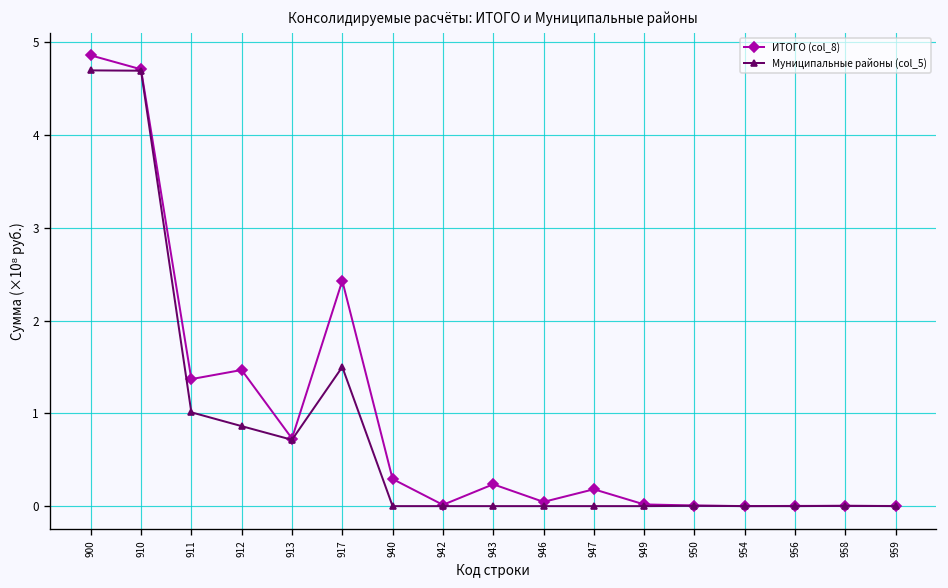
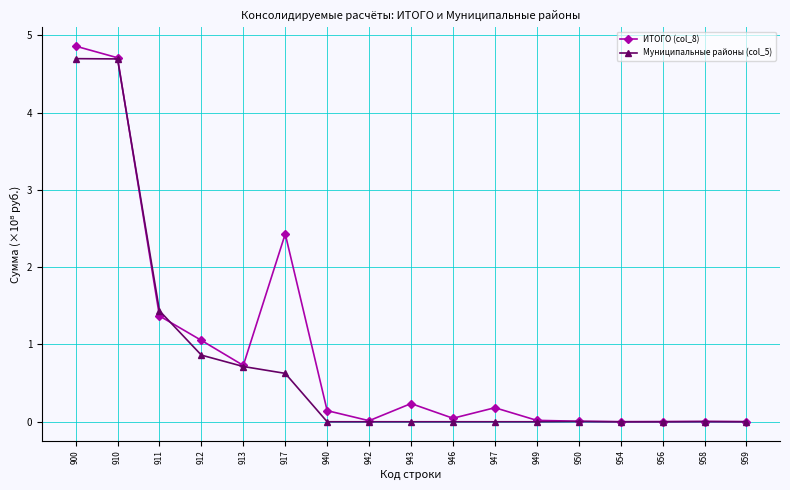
  {
    "ИТОГО (col_8)": {
      "900": 4.9,
      "911": 1.4,
-     "912": 1.5,
+     "912": 1.1,
      "917": 2.4,
-     "940": 0.3,
+     "940": 0.1,
      "943": 0.2,
      "946": 0.0,
      "947": 0.2
    },
    "Муниципальные районы (col_5)": {
      "900": 4.7,
-     "911": 1.0,
+     "911": 1.4,
      "912": 0.9,
-     "917": 1.5,
+     "917": 0.6,
      "940": 0.0,
      "943": 0.0,
      "946": 0.0,
      "947": 0.0
    }
  }
